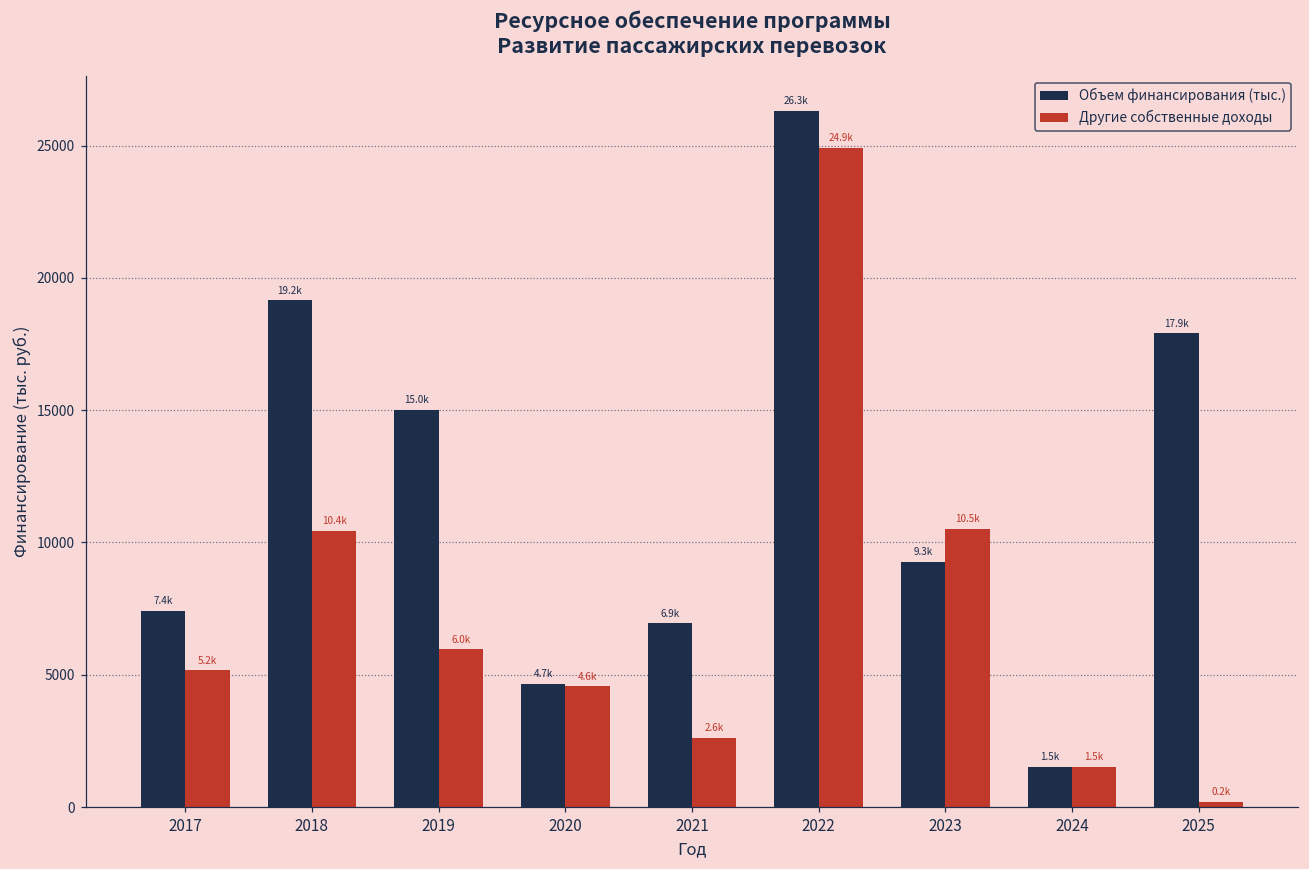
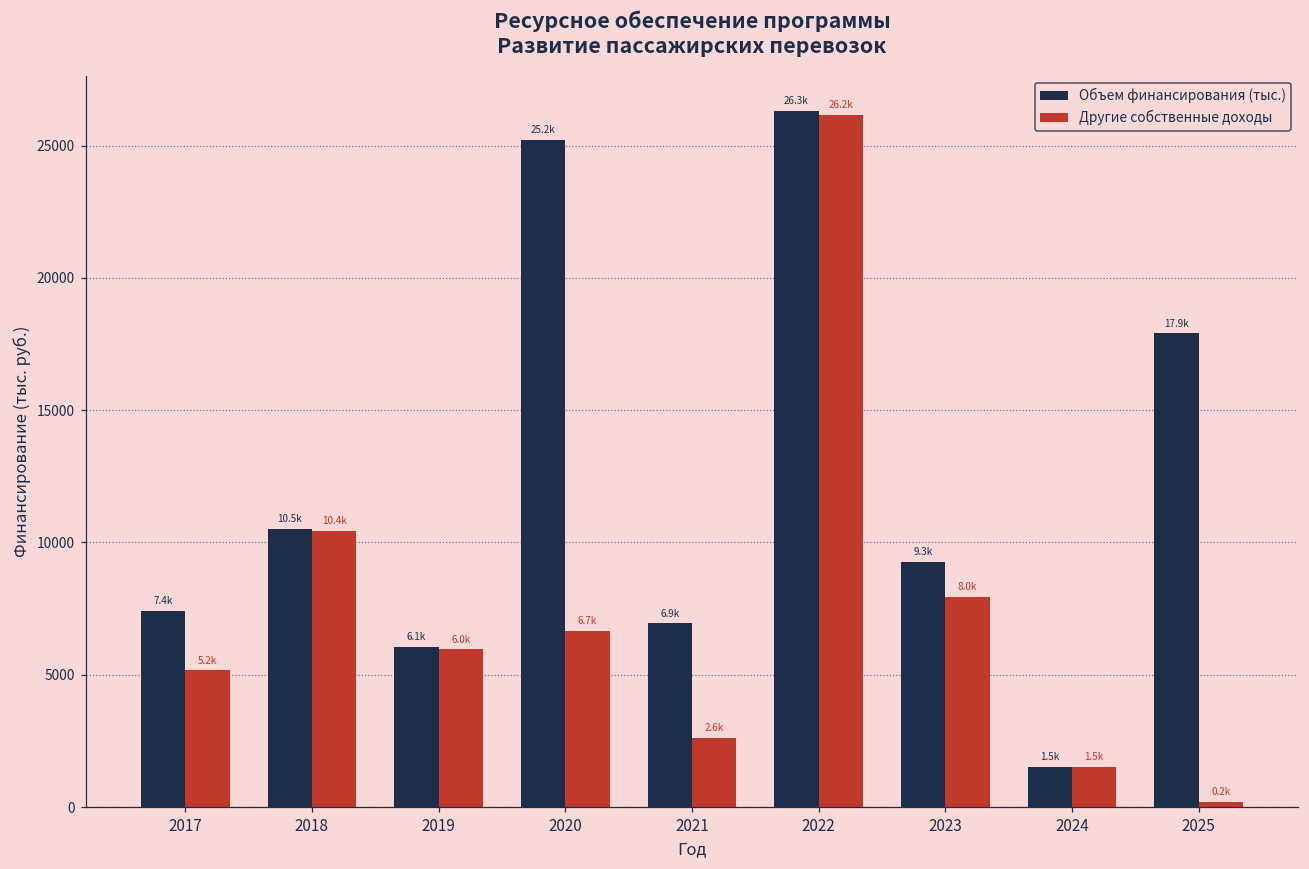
  {
    "Объем финансирования (тыс.)": {
      "2017": "7.4k",
-     "2018": "19.2k",
-     "2019": "15.0k",
-     "2020": "4.7k",
+     "2018": "10.5k",
+     "2019": "6.1k",
+     "2020": "25.2k",
      "2021": "6.9k",
      "2022": "26.3k",
      "2023": "9.3k",
      "2024": "1.5k",
      "2025": "17.9k"
    },
    "Другие собственные доходы": {
      "2017": "5.2k",
      "2018": "10.4k",
      "2019": "6.0k",
-     "2020": "4.6k",
+     "2020": "6.7k",
      "2021": "2.6k",
-     "2022": "24.9k",
-     "2023": "10.5k",
+     "2022": "26.2k",
+     "2023": "8.0k",
      "2024": "1.5k",
      "2025": "0.2k"
    }
  }
